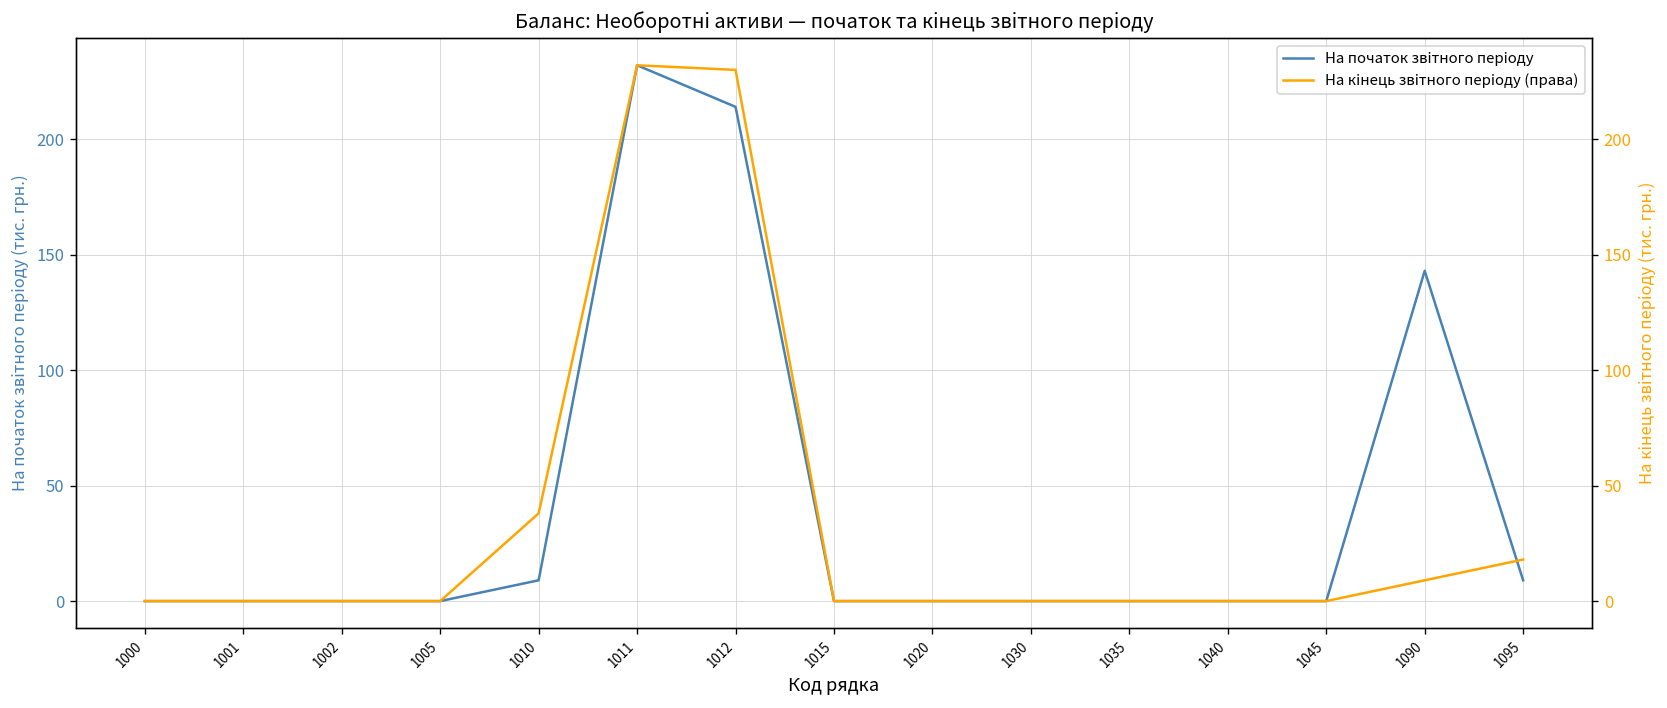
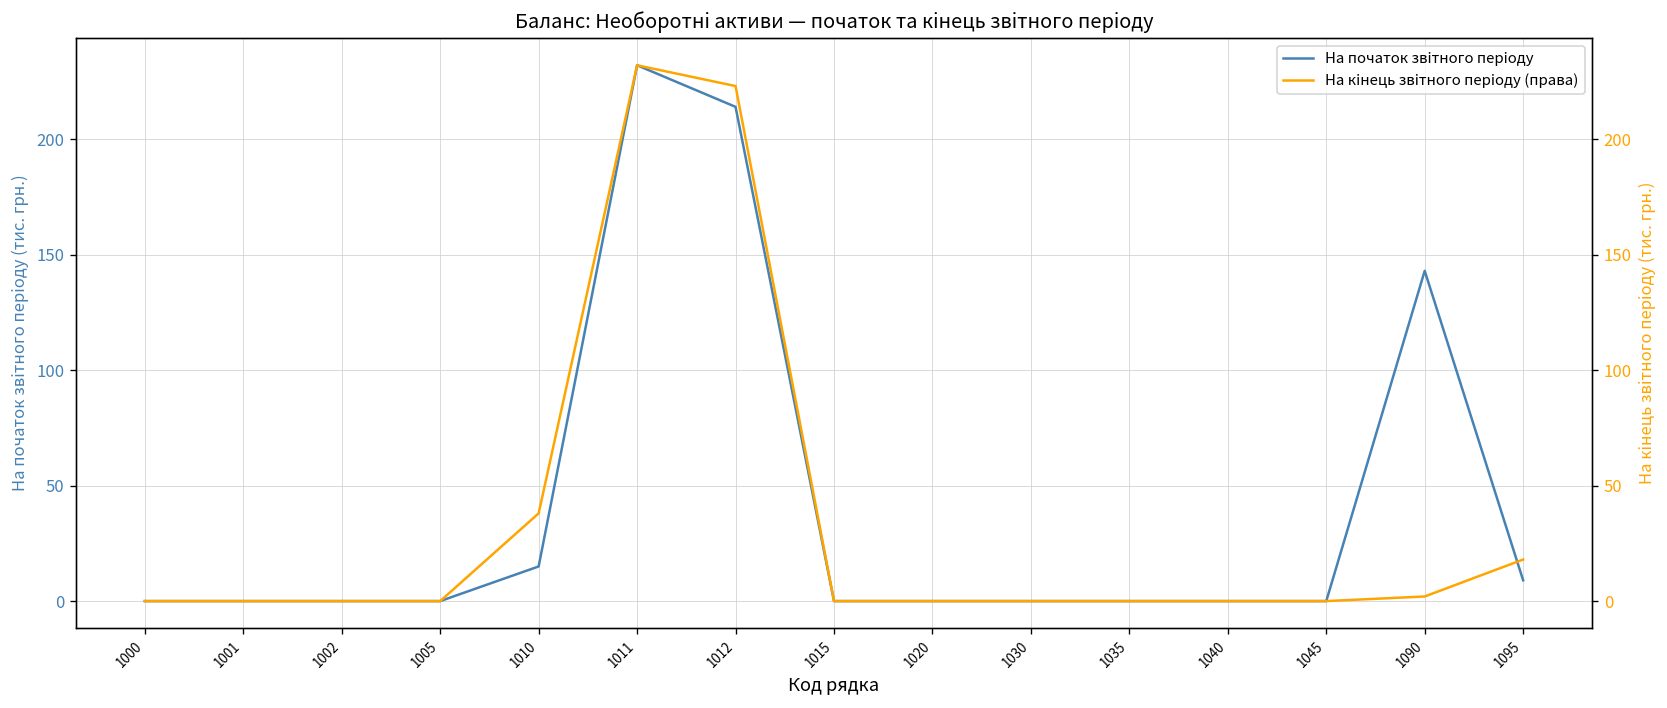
  {
    "На початок звiтного перiоду": {
      "1000": 0,
      "1001": 0,
      "1002": 0,
      "1005": 0,
-     "1010": 9,
+     "1010": 15,
      "1011": 232,
      "1012": 214,
      "1015": 0,
      "1020": 0,
      "1030": 0,
      "1035": 0,
      "1040": 0,
      "1045": 0,
      "1090": 143,
      "1095": 9
    },
    "На кiнець звiтного перiоду (правa)": {
      "1000": 0,
      "1001": 0,
      "1002": 0,
      "1005": 0,
      "1010": 38,
      "1011": 232,
-     "1012": 230,
+     "1012": 223,
      "1015": 0,
      "1020": 0,
      "1030": 0,
      "1035": 0,
      "1040": 0,
      "1045": 0,
-     "1090": 9,
+     "1090": 2,
      "1095": 18
    }
  }
